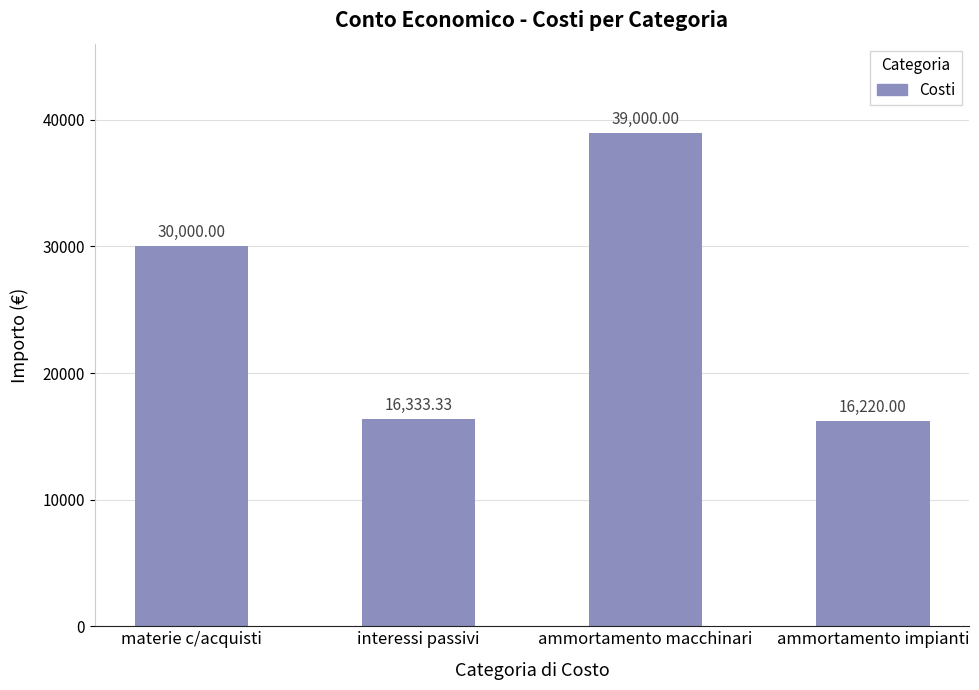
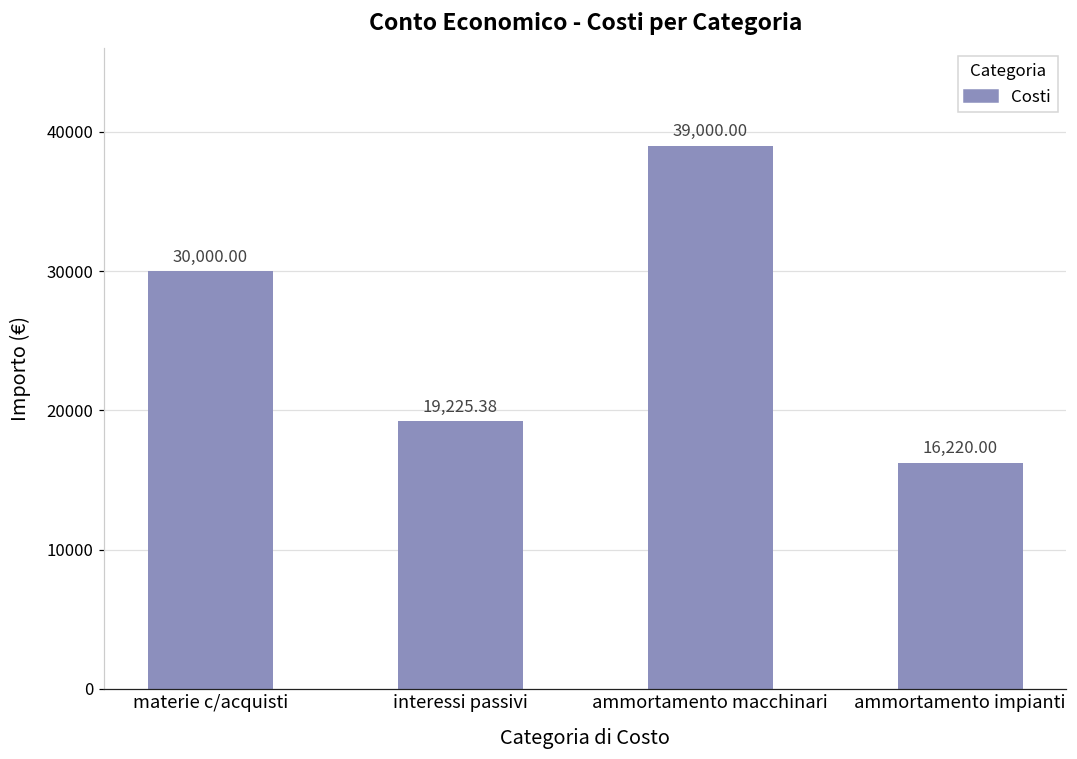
  {
    "materie c/acquisti": "30,000.00",
-   "interessi passivi": "16,333.33",
+   "interessi passivi": "19,225.38",
    "ammortamento macchinari": "39,000.00",
    "ammortamento impianti": "16,220.00"
  }
